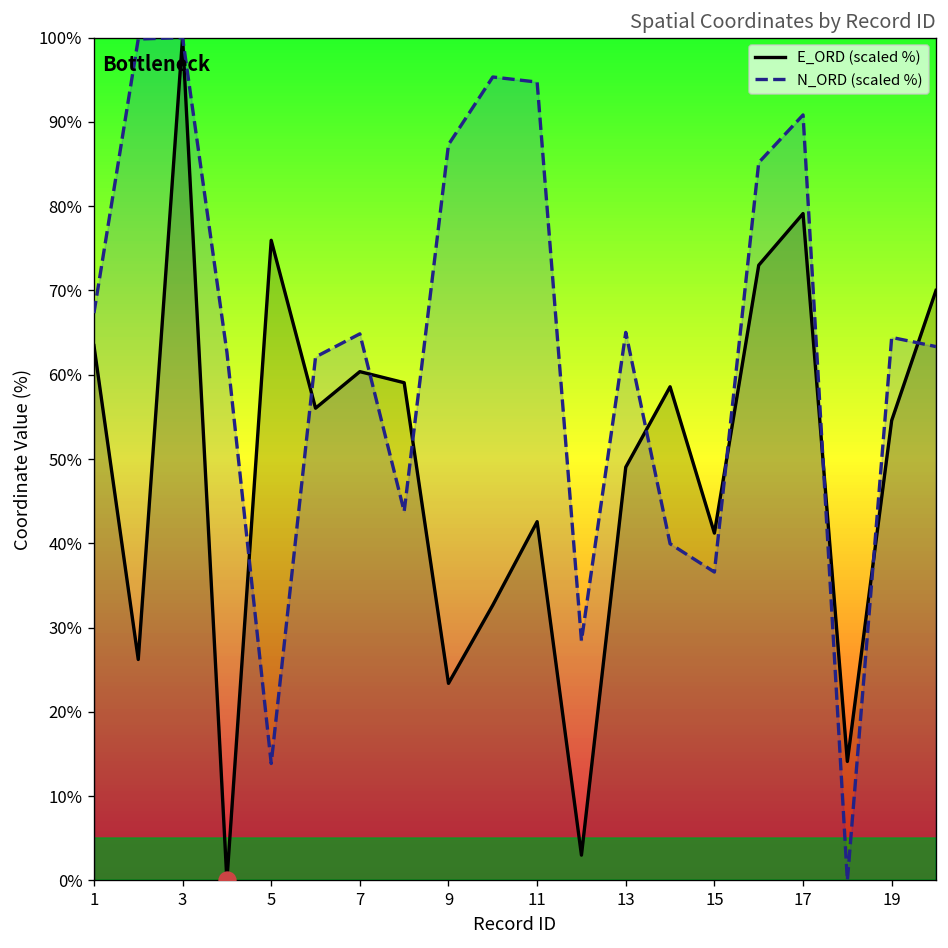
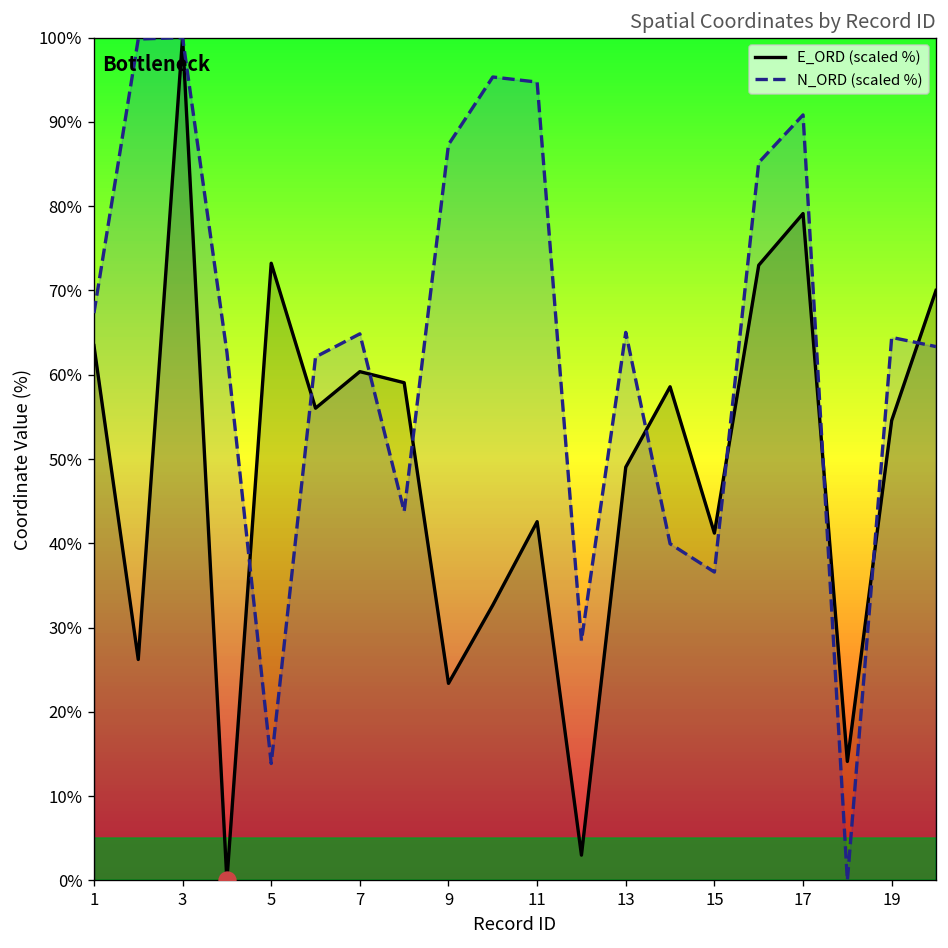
  {
    "E_ORD (scaled %)": {
      "1": "63%",
-     "5": "76%",
+     "5": "73%",
      "7": "60%",
      "9": "23%",
      "11": "43%",
      "13": "49%",
      "15": "41%",
      "17": "79%",
      "19": "55%"
    },
    "N_ORD (scaled %)": {
      "1": "67%",
      "5": "14%",
      "7": "65%",
      "9": "87%",
      "11": "95%",
      "13": "65%",
      "15": "37%",
      "17": "91%",
      "19": "64%"
    }
  }
